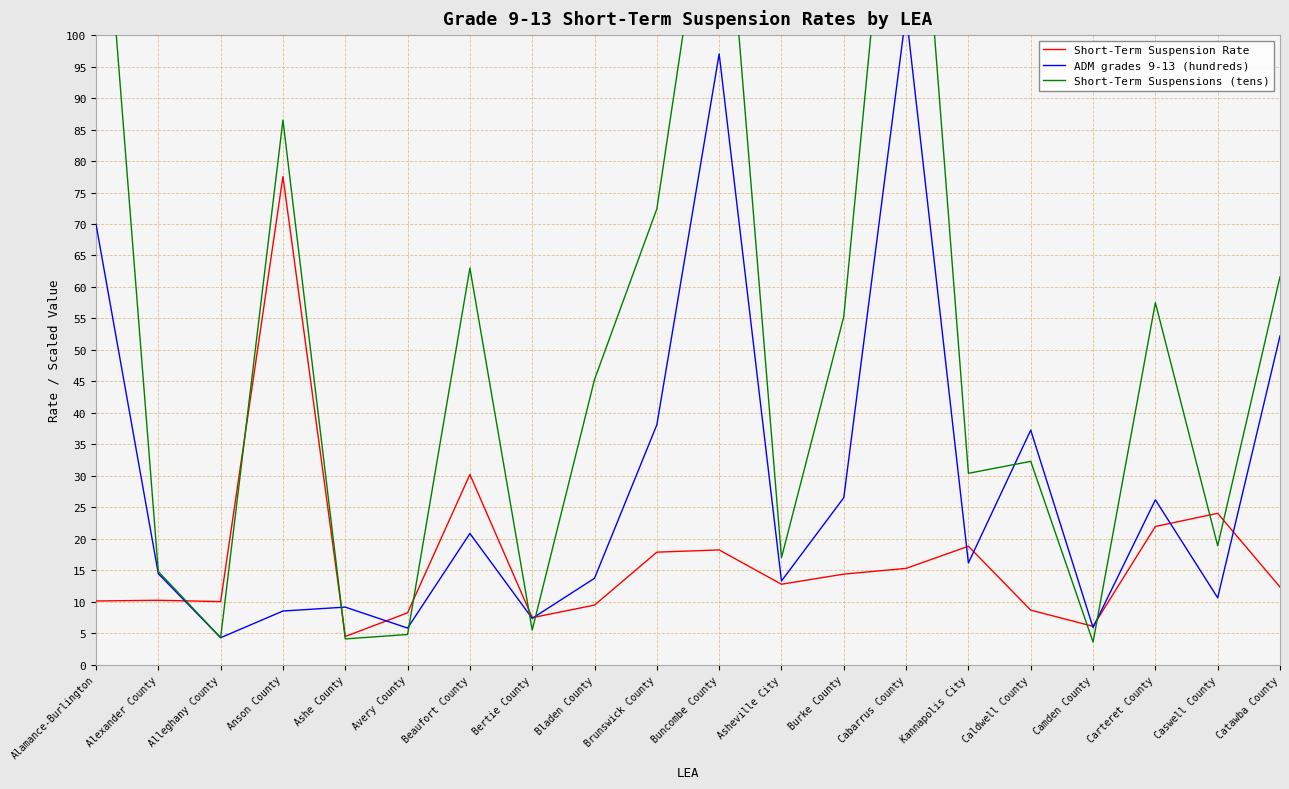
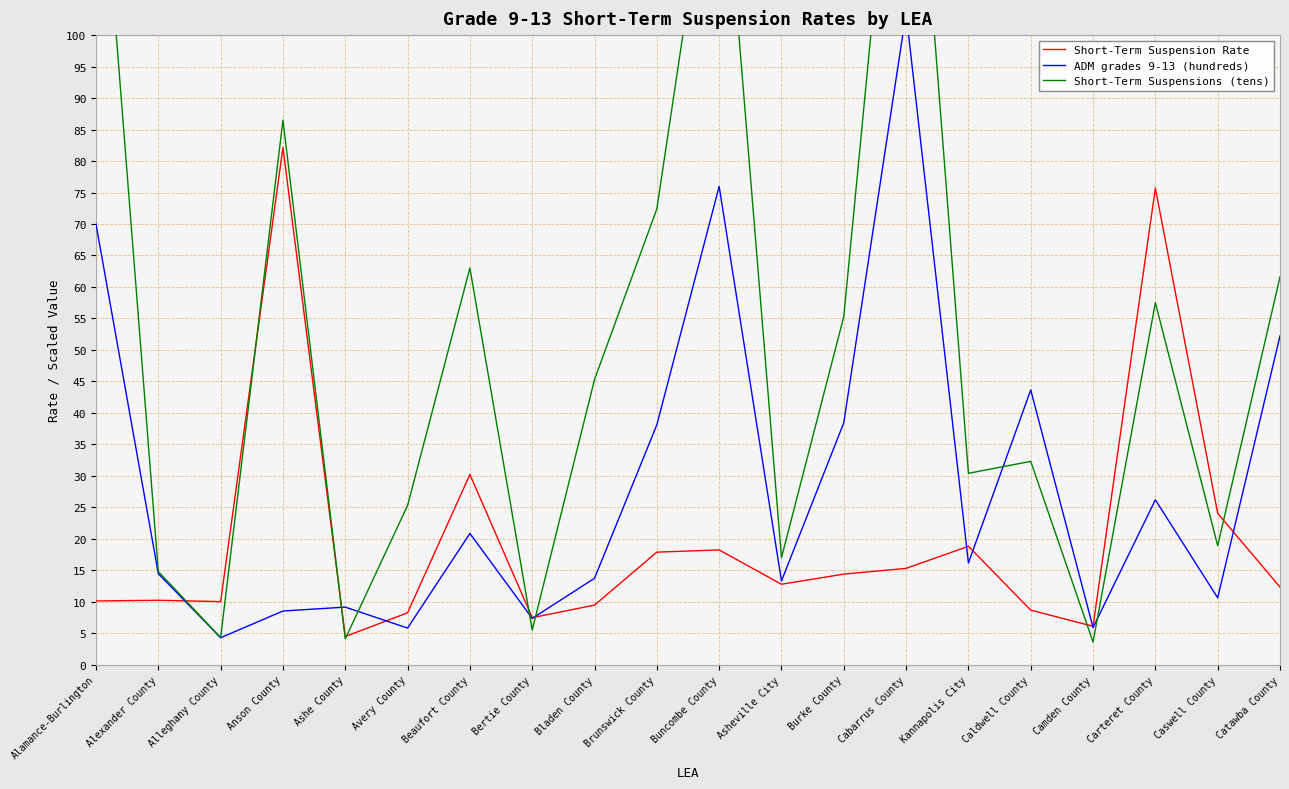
  {
    "Short-Term Suspension Rate": {
      "Alamance-Burlington": 10,
      "Alexander County": 10,
      "Alleghany County": 10,
-     "Anson County": 78,
+     "Anson County": 82,
      "Avery County": 8,
      "Beaufort County": 30,
      "Bladen County": 9,
      "Brunswick County": 18,
      "Buncombe County": 18,
      "Asheville City": 13,
      "Burke County": 14,
      "Cabarrus County": 15,
      "Kannapolis City": 19,
      "Caldwell County": 9,
-     "Carteret County": 22,
+     "Carteret County": 76,
      "Caswell County": 24,
      "Catawba County": 12
    },
    "ADM grades 9-13 (hundreds)": {
      "Alamance-Burlington": 70,
      "Anson County": 9,
      "Ashe County": 9,
      "Avery County": 6,
      "Beaufort County": 21,
      "Bladen County": 14,
      "Brunswick County": 38,
-     "Buncombe County": 97,
+     "Buncombe County": 76,
      "Asheville City": 13,
-     "Burke County": 27,
+     "Burke County": 38,
      "Kannapolis City": 16,
-     "Caldwell County": 37,
+     "Caldwell County": 44,
      "Carteret County": 26,
      "Caswell County": 11,
      "Catawba County": 52
    },
    "Short-Term Suspensions (tens)": {
      "Anson County": 87,
-     "Avery County": 5,
+     "Avery County": 25,
      "Beaufort County": 63,
      "Bertie County": 6,
      "Bladen County": 45,
      "Brunswick County": 72,
      "Asheville City": 17,
      "Burke County": 55,
      "Kannapolis City": 30,
      "Caldwell County": 32,
      "Camden County": 4,
      "Carteret County": 58,
      "Caswell County": 19,
      "Catawba County": 62
    }
  }
